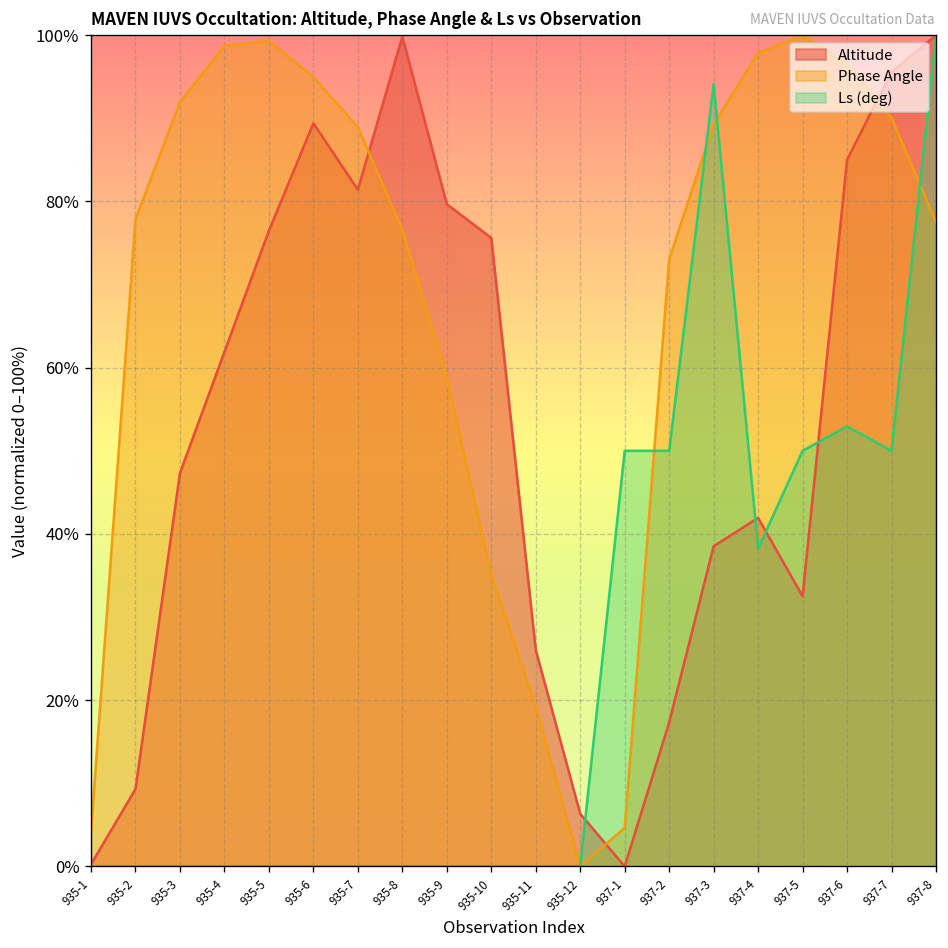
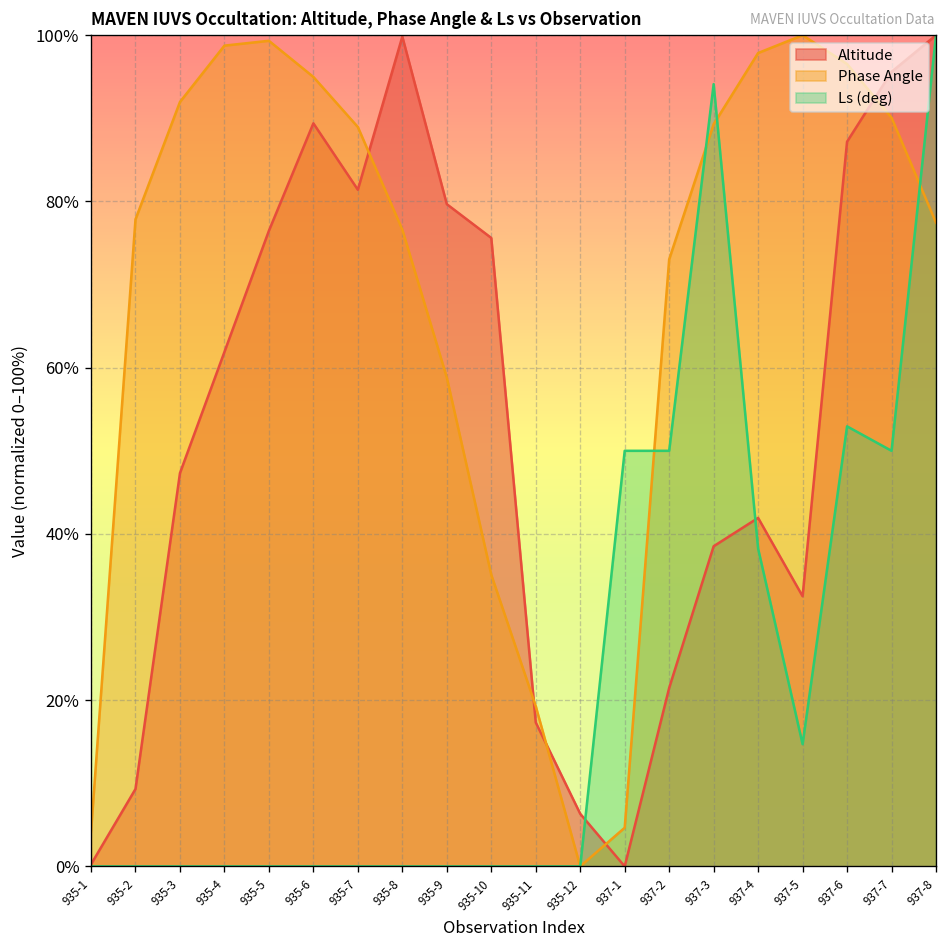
  {
    "Altitude": {
      "935-2": "9%",
      "935-3": "47%",
      "935-4": "62%",
      "935-5": "76%",
      "935-6": "89%",
      "935-7": "81%",
      "935-8": "100%",
      "935-9": "80%",
      "935-10": "76%",
-     "935-11": "26%",
+     "935-11": "17%",
      "935-12": "6%",
      "937-1": "0%",
-     "937-2": "17%",
+     "937-2": "21%",
      "937-3": "39%",
      "937-4": "42%",
      "937-5": "33%",
-     "937-6": "85%"
+     "937-6": "87%"
    },
    "Phase Angle": {
      "935-1": "4%",
      "935-2": "78%",
      "935-3": "92%",
      "935-4": "99%",
      "935-5": "99%",
      "935-6": "95%",
      "935-7": "89%",
      "935-8": "77%",
      "935-9": "59%",
      "935-10": "35%",
      "935-11": "19%",
      "937-1": "5%",
      "937-2": "73%",
      "937-3": "89%",
      "937-4": "98%",
      "937-5": "100%",
      "937-7": "90%",
      "937-8": "77%"
    },
    "Ls (deg)": {
      "935-2": "0%",
      "935-3": "0%",
      "935-4": "0%",
      "935-5": "0%",
      "935-6": "0%",
      "935-7": "0%",
      "935-8": "0%",
      "935-9": "0%",
      "935-10": "0%",
      "935-11": "0%",
      "937-1": "50%",
      "937-2": "50%",
      "937-3": "94%",
      "937-4": "38%",
-     "937-5": "50%",
+     "937-5": "15%",
      "937-6": "53%",
      "937-7": "50%"
    }
  }
